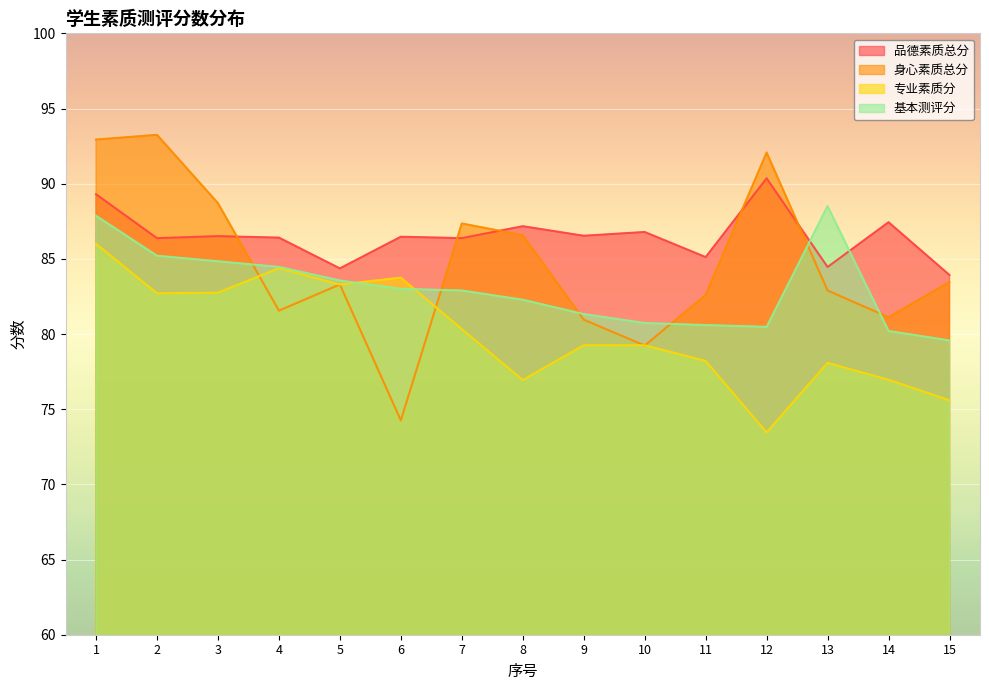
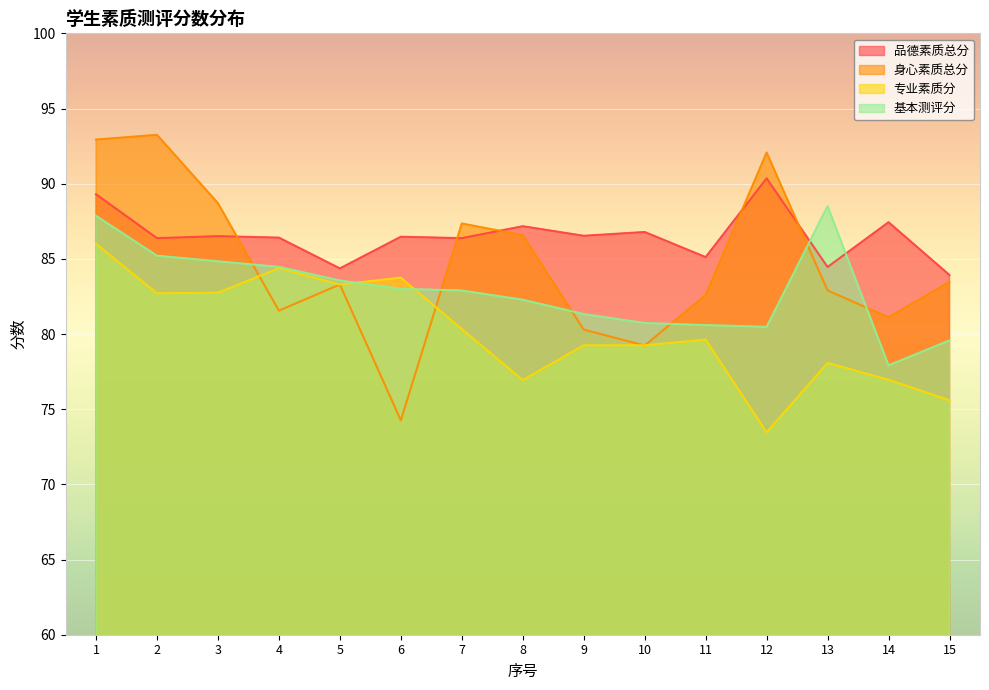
  {
    "品德素质总分": {
      "1": 89.3,
      "2": 86.4,
      "3": 86.5,
      "4": 86.4,
      "5": 84.4,
      "6": 86.5,
      "7": 86.4,
      "8": 87.2,
      "9": 86.5,
      "10": 86.8,
      "11": 85.1,
      "12": 90.4,
      "13": 84.5,
      "14": 87.4,
      "15": 83.9
    },
    "身心素质总分": {
      "1": 92.9,
      "2": 93.3,
      "3": 88.7,
      "4": 81.6,
      "6": 74.3,
      "7": 87.4,
      "8": 86.6,
-     "9": 81.0,
+     "9": 80.3,
      "11": 82.6,
      "12": 92.1,
      "13": 82.9,
      "14": 81.1,
      "15": 83.5
    },
    "专业素质分": {
      "1": 86.0,
      "2": 82.7,
      "3": 82.8,
      "6": 83.8,
      "7": 80.3,
      "8": 76.9,
      "9": 79.3,
-     "11": 78.2,
+     "11": 79.6,
      "12": 73.5,
      "13": 78.1,
      "14": 77.0,
      "15": 75.6
    },
    "基本测评分": {
      "1": 87.9,
      "2": 85.2,
      "3": 84.8,
      "5": 83.6,
      "6": 83.0,
      "7": 82.9,
      "8": 82.3,
      "9": 81.3,
      "10": 80.7,
      "11": 80.6,
      "12": 80.5,
      "13": 88.5,
-     "14": 80.2,
+     "14": 77.9,
      "15": 79.6
    }
  }
